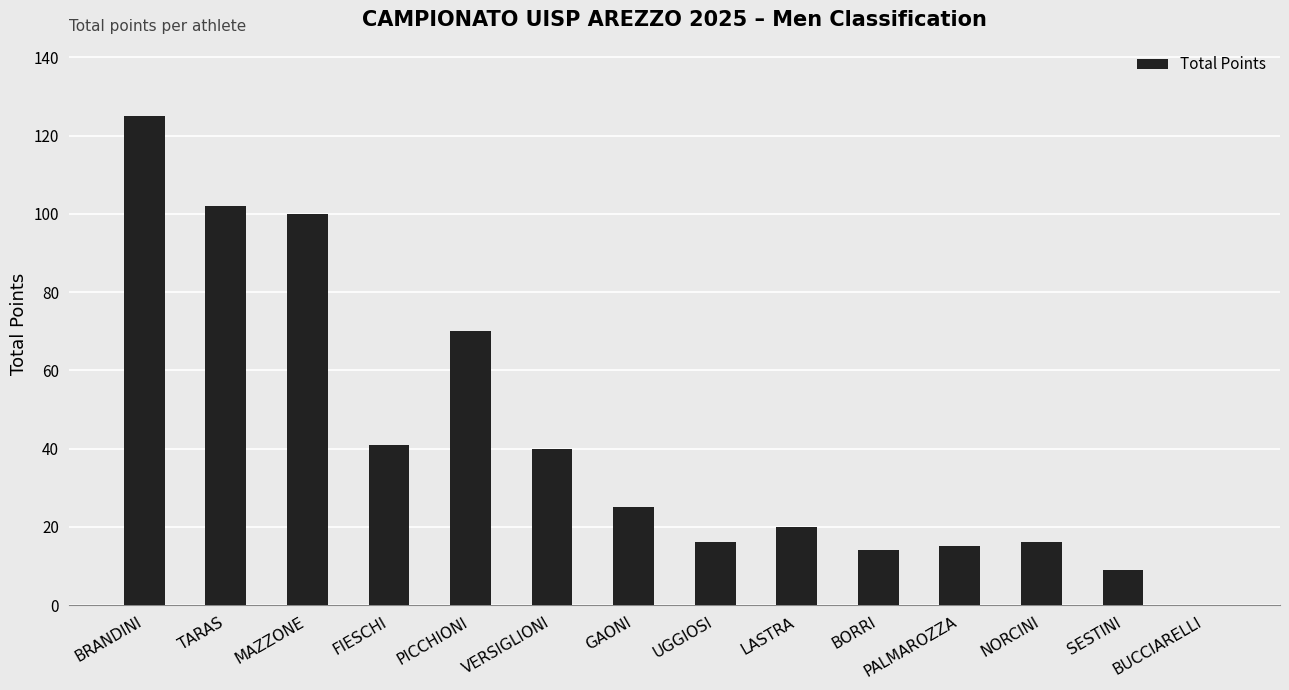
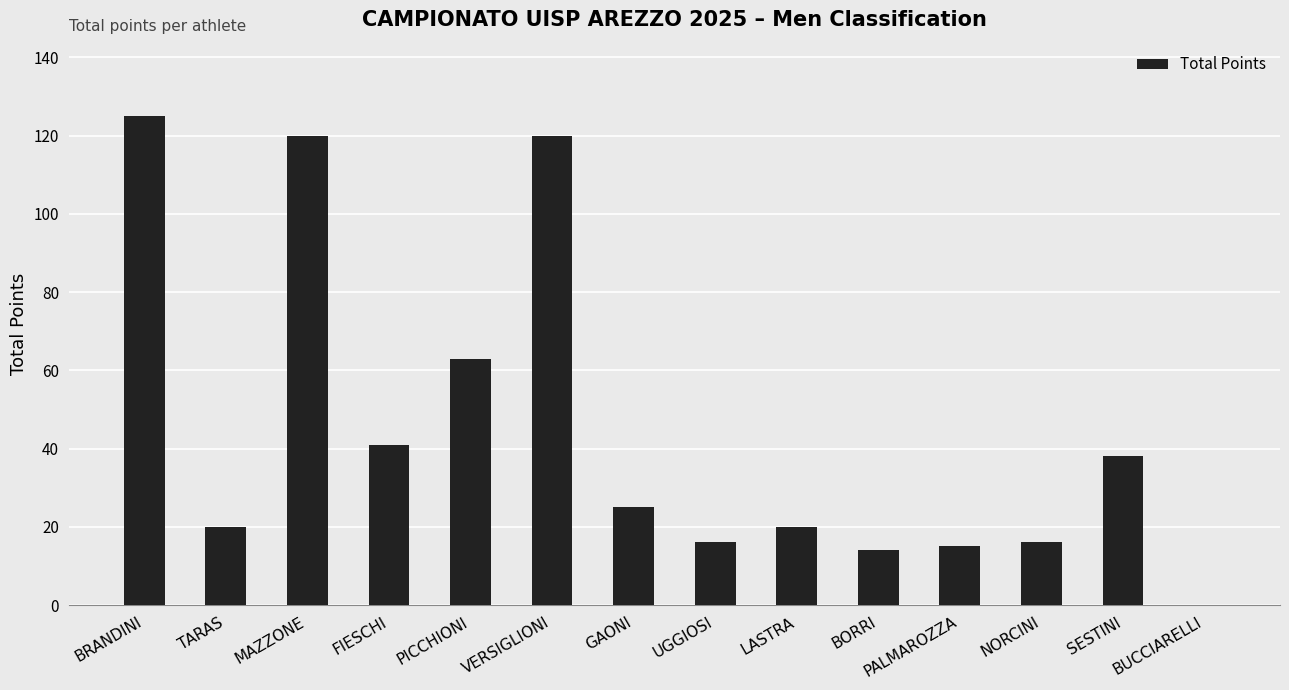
  {
    "BRANDINI": 125,
-   "TARAS": 102,
-   "MAZZONE": 100,
+   "TARAS": 20,
+   "MAZZONE": 120,
    "FIESCHI": 41,
-   "PICCHIONI": 70,
-   "VERSIGLIONI": 40,
+   "PICCHIONI": 63,
+   "VERSIGLIONI": 120,
    "GAONI": 25,
    "UGGIOSI": 16,
    "LASTRA": 20,
    "BORRI": 14,
    "PALMAROZZA": 15,
    "NORCINI": 16,
-   "SESTINI": 9,
+   "SESTINI": 38,
    "BUCCIARELLI": 0
  }
